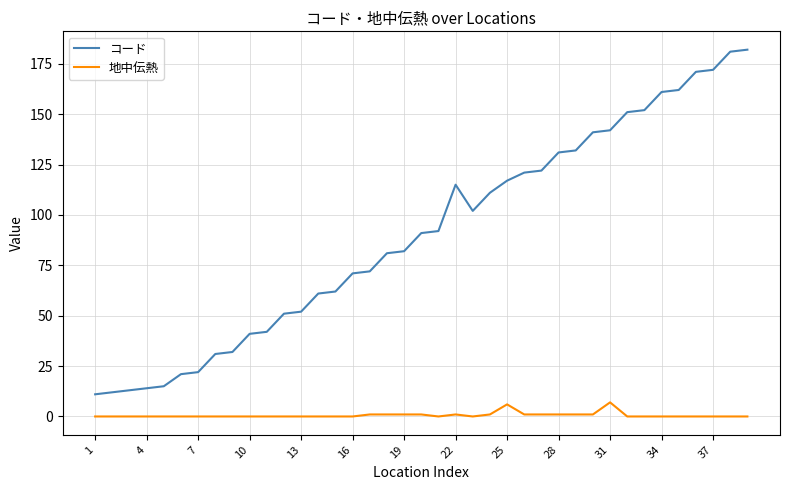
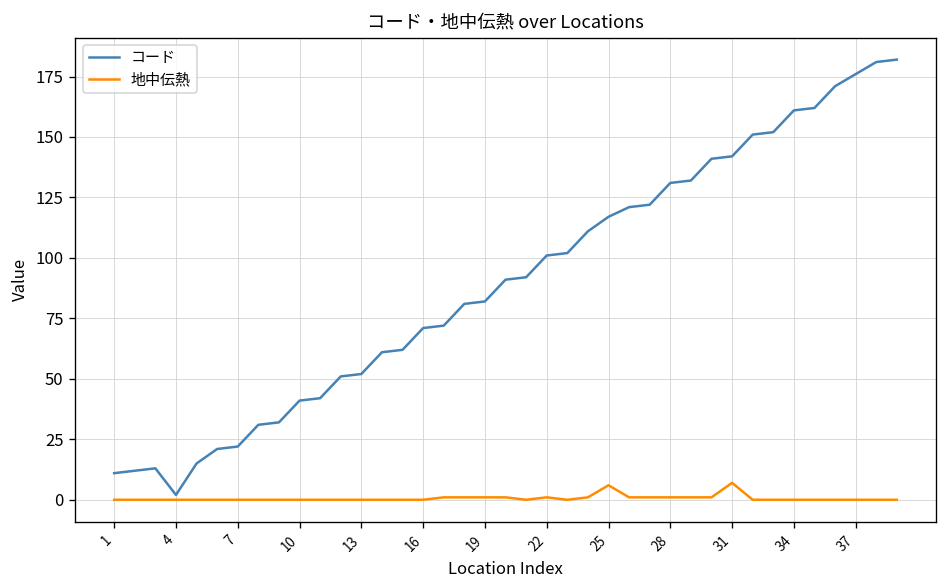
  {
    "コード": {
      "1": 11,
-     "4": 14,
+     "4": 2,
      "7": 22,
      "10": 41,
      "13": 52,
      "16": 71,
      "19": 82,
-     "22": 115,
+     "22": 101,
      "25": 117,
      "28": 131,
      "31": 142,
      "34": 161,
-     "37": 172
+     "37": 176
    },
    "地中伝熱": {
      "1": 0,
      "4": 0,
      "7": 0,
      "10": 0,
      "13": 0,
      "16": 0,
      "19": 1,
      "22": 1,
      "25": 6,
      "28": 1,
      "31": 7,
      "34": 0,
      "37": 0
    }
  }
